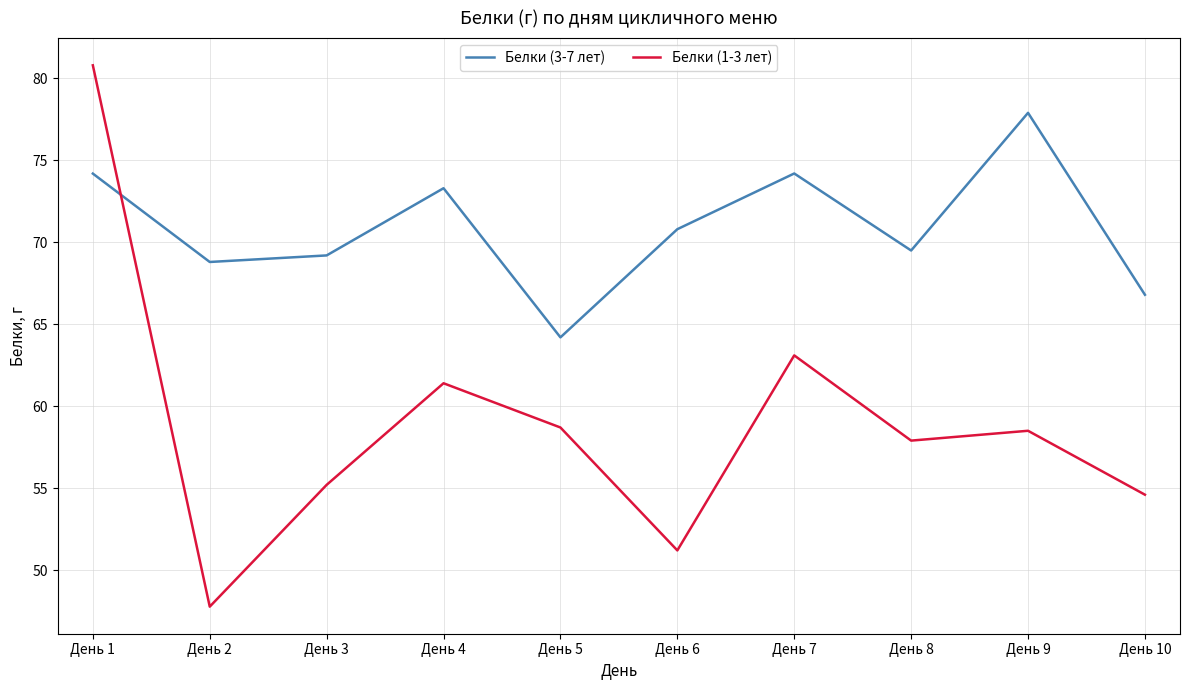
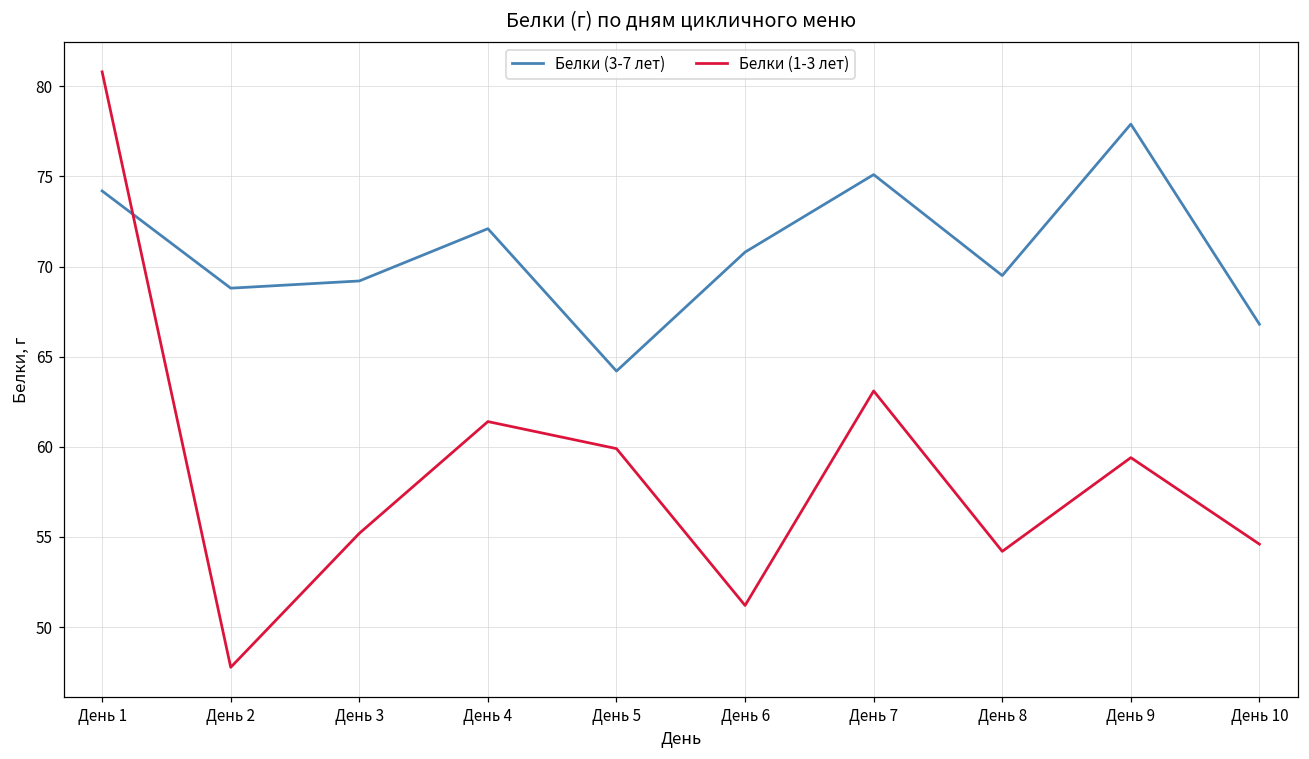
  {
    "Белки (3-7 лет)": {
      "День 1": 74.2,
      "День 2": 68.8,
      "День 3": 69.2,
-     "День 4": 73.3,
+     "День 4": 72.1,
      "День 5": 64.2,
      "День 6": 70.8,
-     "День 7": 74.2,
+     "День 7": 75.1,
      "День 8": 69.5,
      "День 9": 77.9,
      "День 10": 66.8
    },
    "Белки (1-3 лет)": {
      "День 1": 80.8,
      "День 2": 47.8,
      "День 3": 55.2,
      "День 4": 61.4,
-     "День 5": 58.7,
+     "День 5": 59.9,
      "День 6": 51.2,
      "День 7": 63.1,
-     "День 8": 57.9,
-     "День 9": 58.5,
+     "День 8": 54.2,
+     "День 9": 59.4,
      "День 10": 54.6
    }
  }
